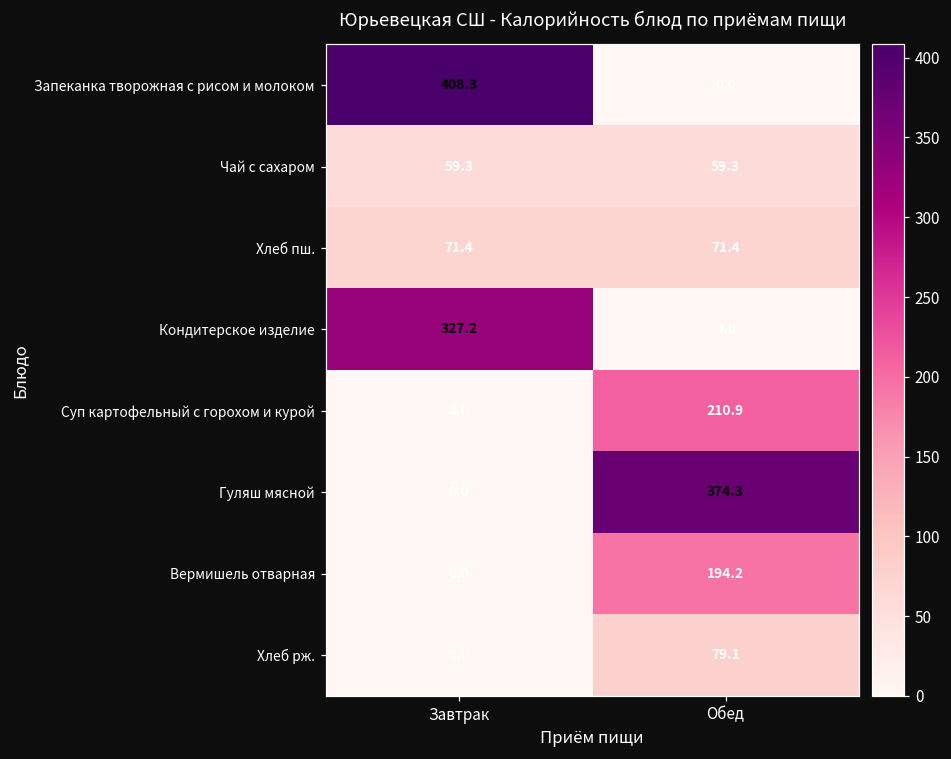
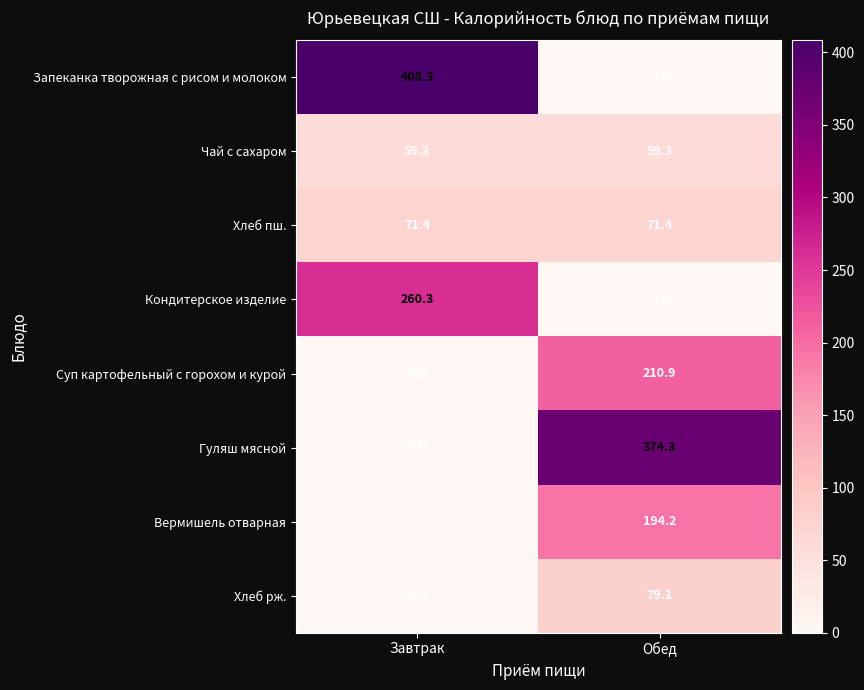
  {
    "Запеканка творожная с рисом и молоком": {
      "Завтрак": 408.3
    },
    "Кондитерское изделие": {
-     "Завтрак": 327.2
+     "Завтрак": 260.3
    },
    "Суп картофельный с горохом и курой": {
      "Обед": 210.9
    },
    "Гуляш мясной": {
      "Обед": 374.3
    },
    "Вермишель отварная": {
      "Обед": 194.2
    },
    "Хлеб рж.": {
      "Обед": 79.1
    }
  }
